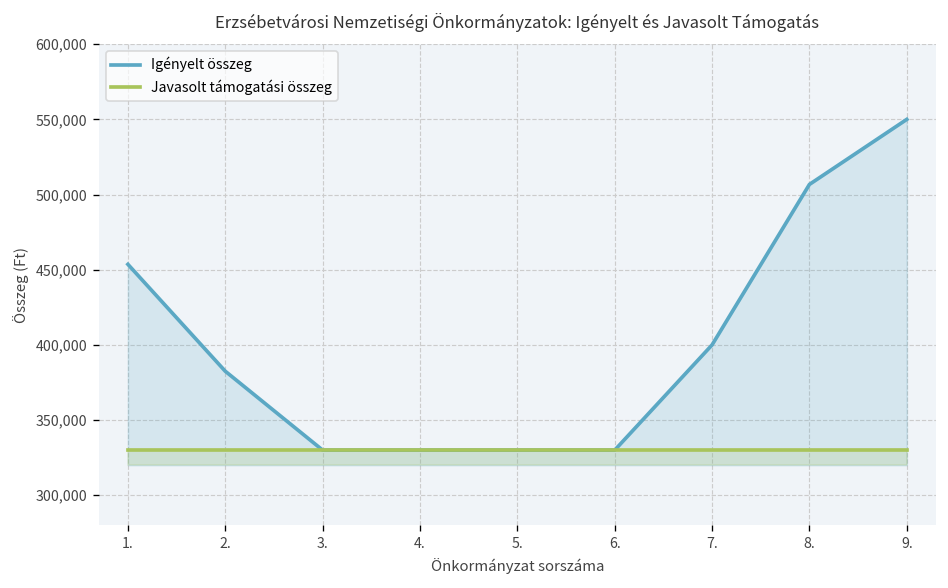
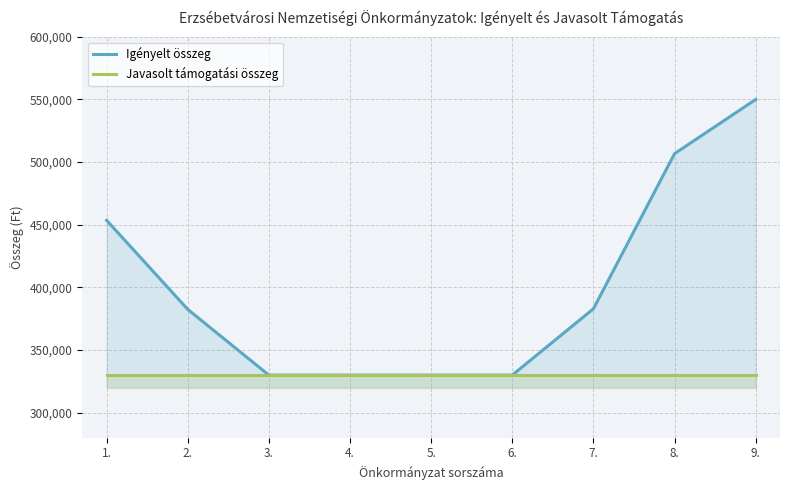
  {
    "Igényelt összeg": {
      "1.": "454,000",
      "2.": "382,000",
-     "7.": "400,000",
+     "7.": "383,000",
      "8.": "507,000",
      "9.": "550,000"
    },
    "Javasolt támogatási összeg": {
      "1.": "330,000",
      "2.": "330,000",
      "7.": "330,000",
      "8.": "330,000",
      "9.": "330,000"
    }
  }
